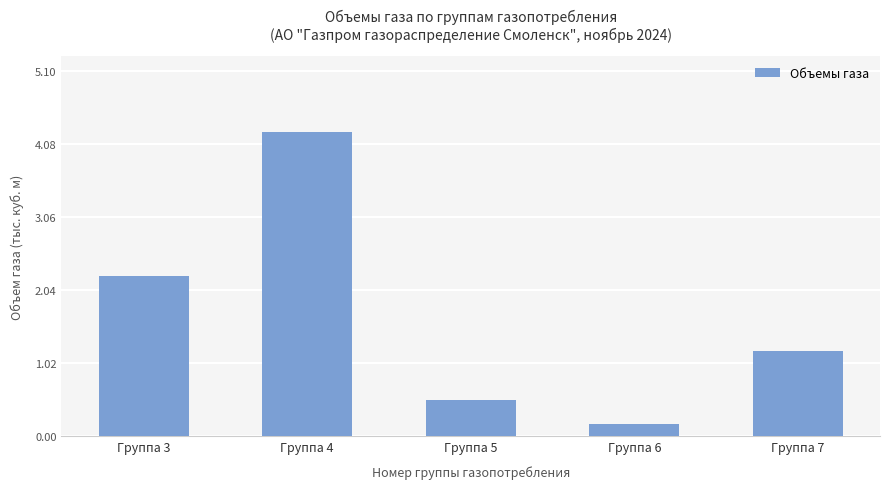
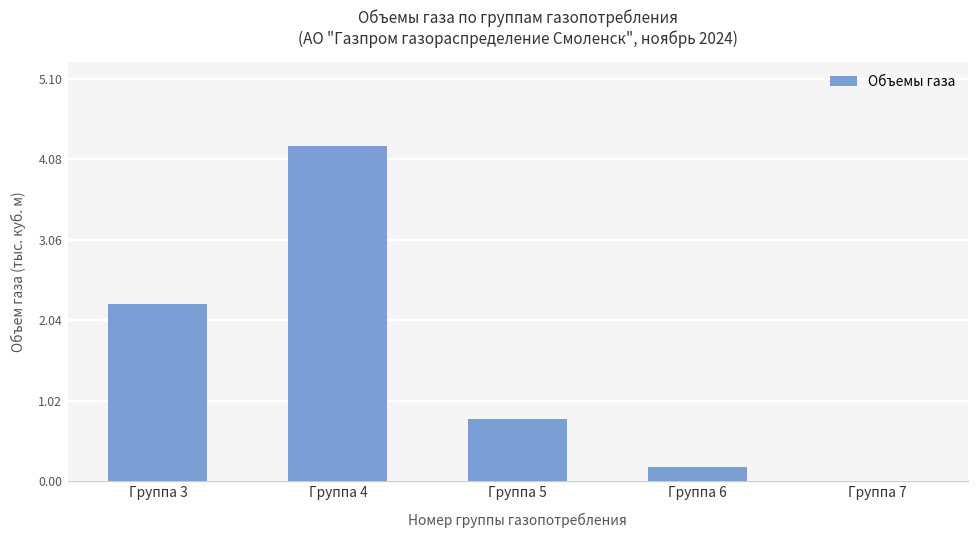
  {
    "Группа 3": 2.2,
    "Группа 4": 4.2,
-   "Группа 5": 0.5,
+   "Группа 5": 0.8,
    "Группа 6": 0.2,
-   "Группа 7": 1.2
+   "Группа 7": 0.0
  }
